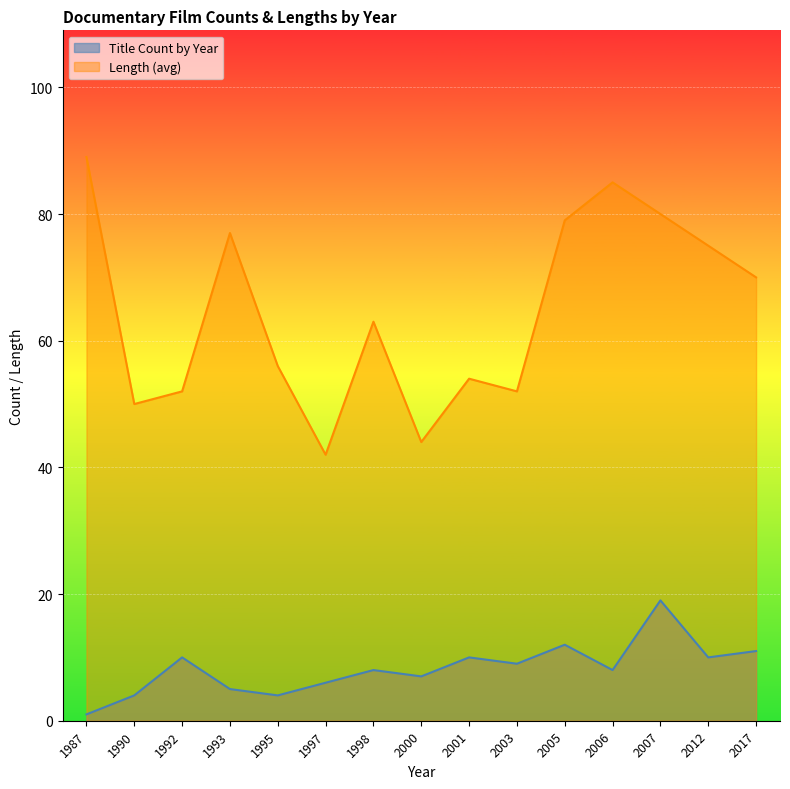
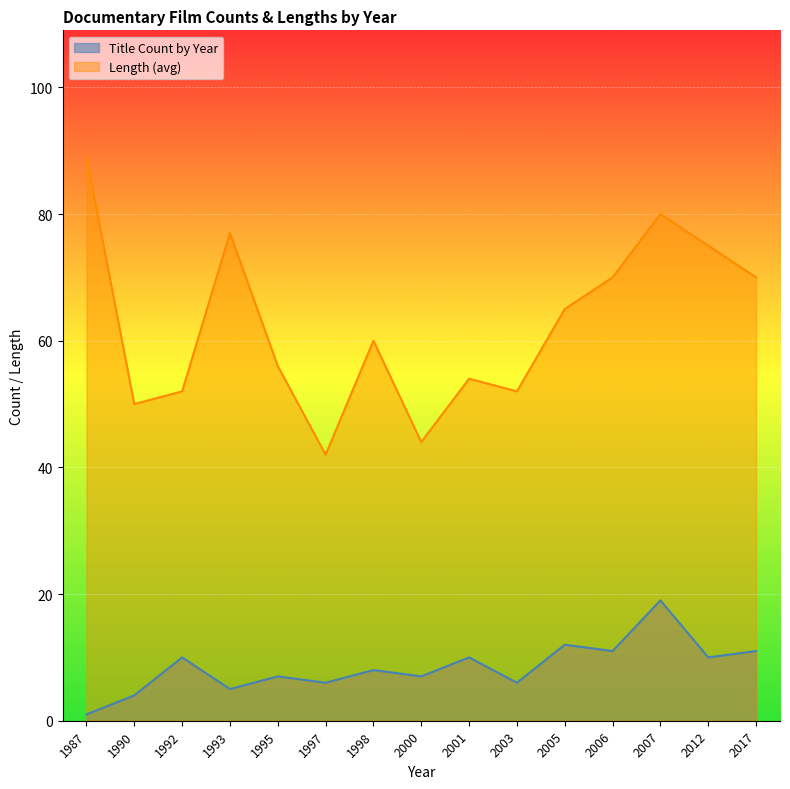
  {
    "Title Count by Year": {
      "1987": 1,
      "1990": 4,
      "1992": 10,
      "1993": 5,
-     "1995": 4,
+     "1995": 7,
      "1997": 6,
      "1998": 8,
      "2000": 7,
      "2001": 10,
-     "2003": 9,
+     "2003": 6,
      "2005": 12,
-     "2006": 8,
+     "2006": 11,
      "2007": 19,
      "2012": 10,
      "2017": 11
    },
    "Length (avg)": {
      "1987": 89,
      "1990": 50,
      "1992": 52,
      "1993": 77,
      "1995": 56,
      "1997": 42,
-     "1998": 63,
+     "1998": 60,
      "2000": 44,
      "2001": 54,
      "2003": 52,
-     "2005": 79,
-     "2006": 85,
+     "2005": 65,
+     "2006": 70,
      "2007": 80,
      "2012": 75,
      "2017": 70
    }
  }
